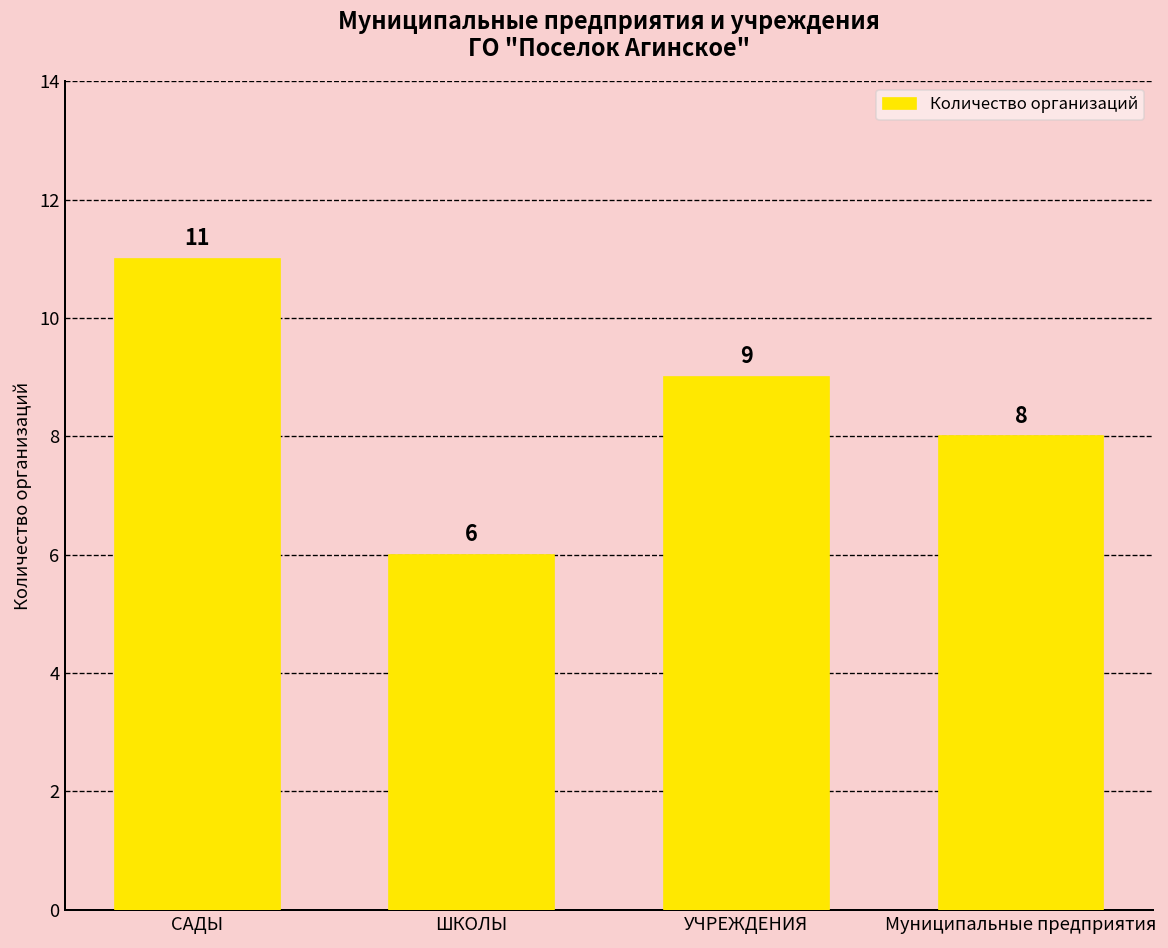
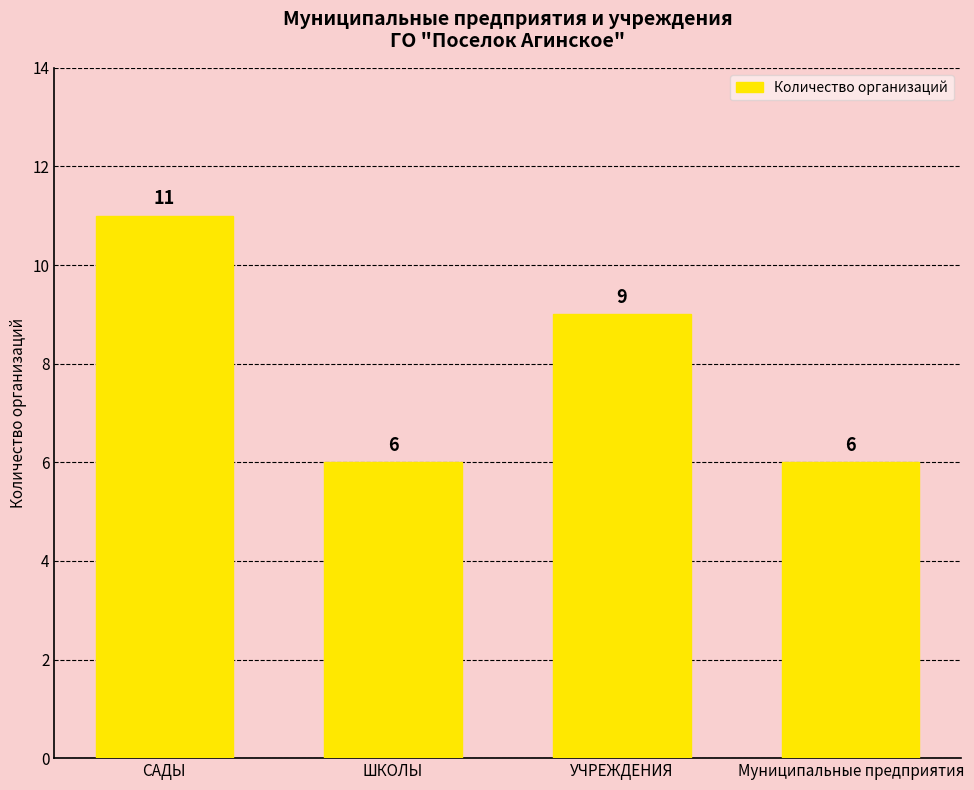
  {
    "САДЫ": 11,
    "ШКОЛЫ": 6,
    "УЧРЕЖДЕНИЯ": 9,
-   "Муниципальные предприятия": 8
+   "Муниципальные предприятия": 6
  }
